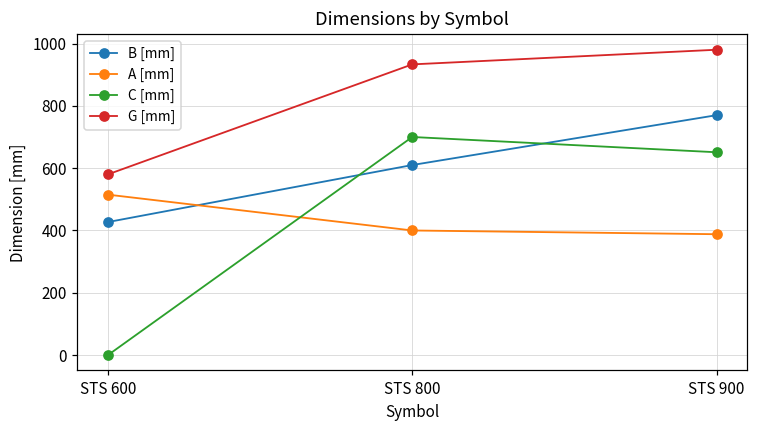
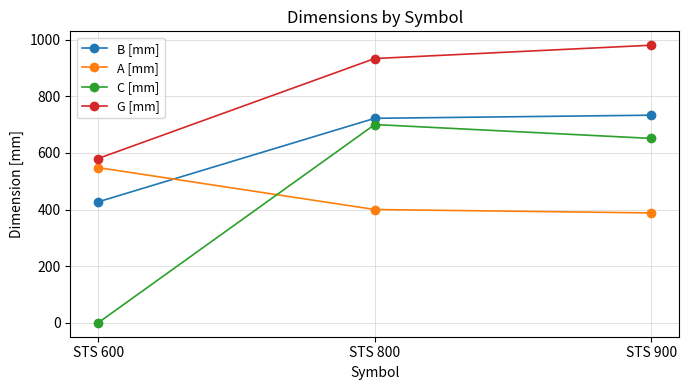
  {
    "B [mm]": {
      "STS 600": 430,
-     "STS 800": 610,
-     "STS 900": 770
+     "STS 800": 720,
+     "STS 900": 730
    },
    "A [mm]": {
-     "STS 600": 520,
+     "STS 600": 550,
      "STS 800": 400,
      "STS 900": 390
    },
    "C [mm]": {
      "STS 600": 0,
      "STS 800": 700,
      "STS 900": 650
    },
    "G [mm]": {
      "STS 600": 580,
      "STS 800": 930,
      "STS 900": 980
    }
  }
